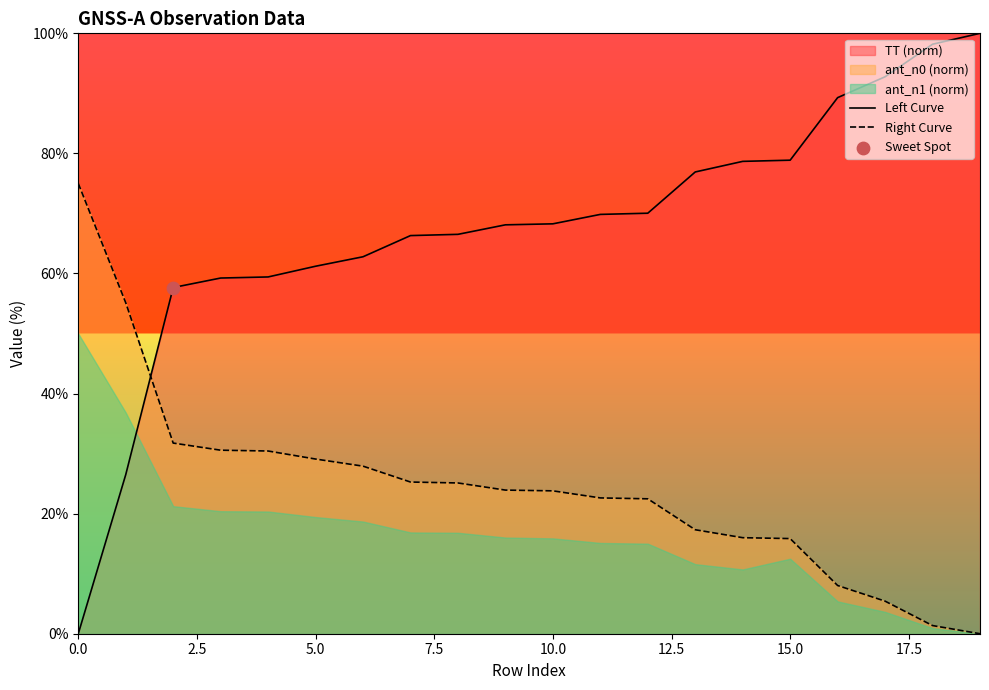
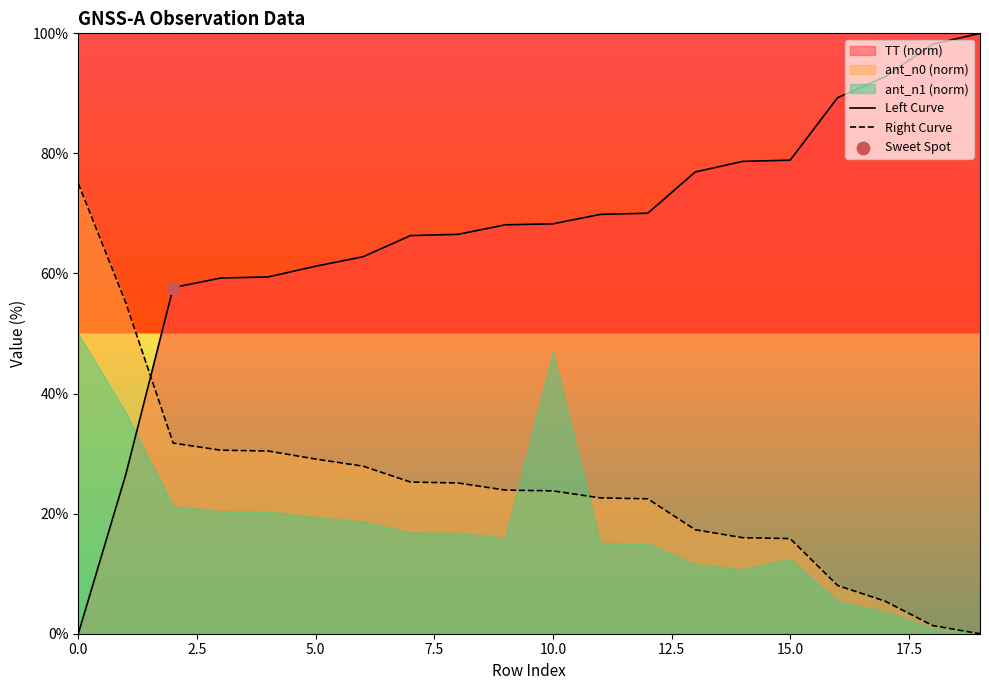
  {
    "ant_n0 (norm)": {
      "0.0": "75%",
      "5.0": "29%",
      "10.0": "24%",
      "15.0": "16%"
    },
    "ant_n1 (norm)": {
      "0.0": "50%",
      "5.0": "19%",
-     "10.0": "16%",
+     "10.0": "47%",
      "15.0": "12%"
    }
  }
